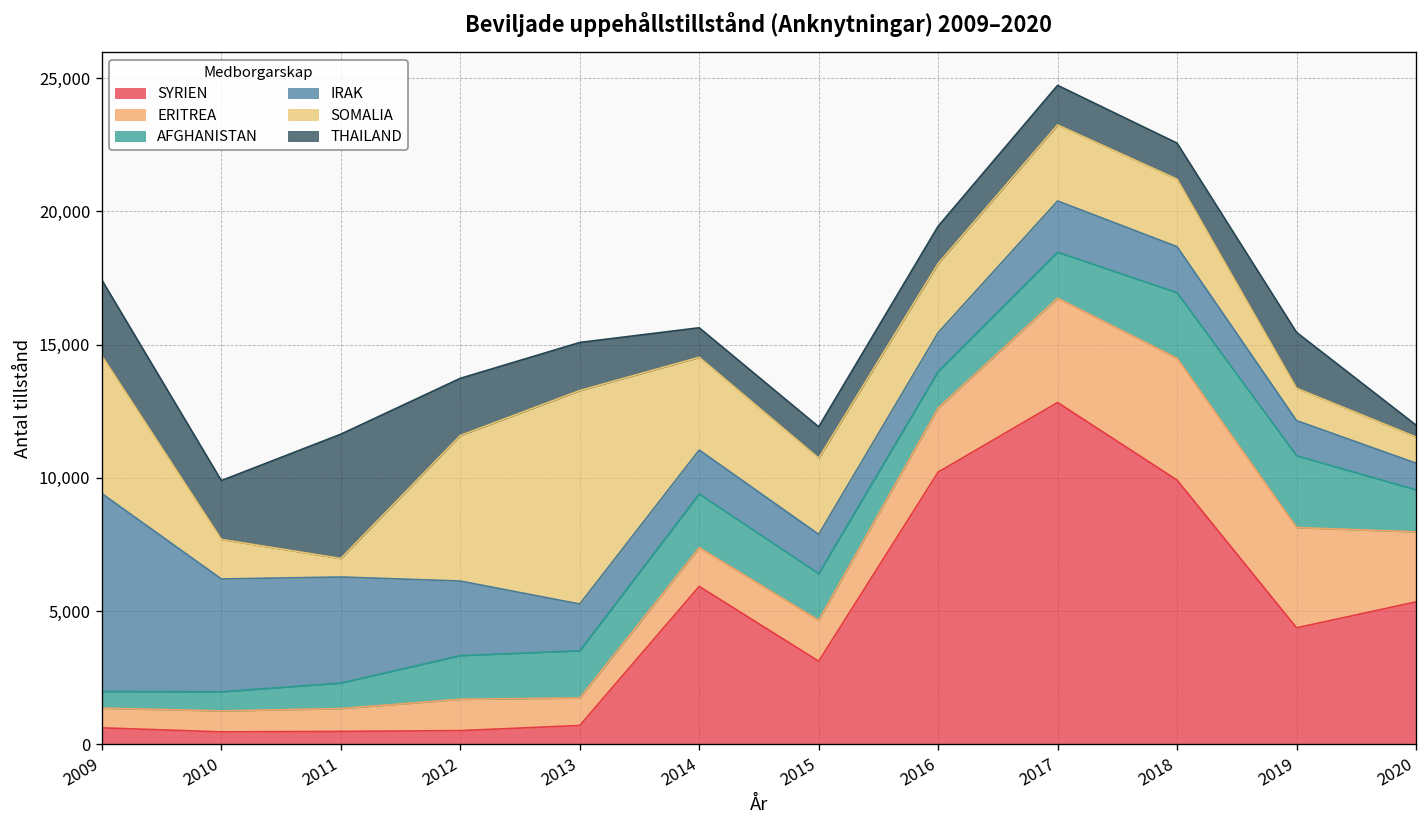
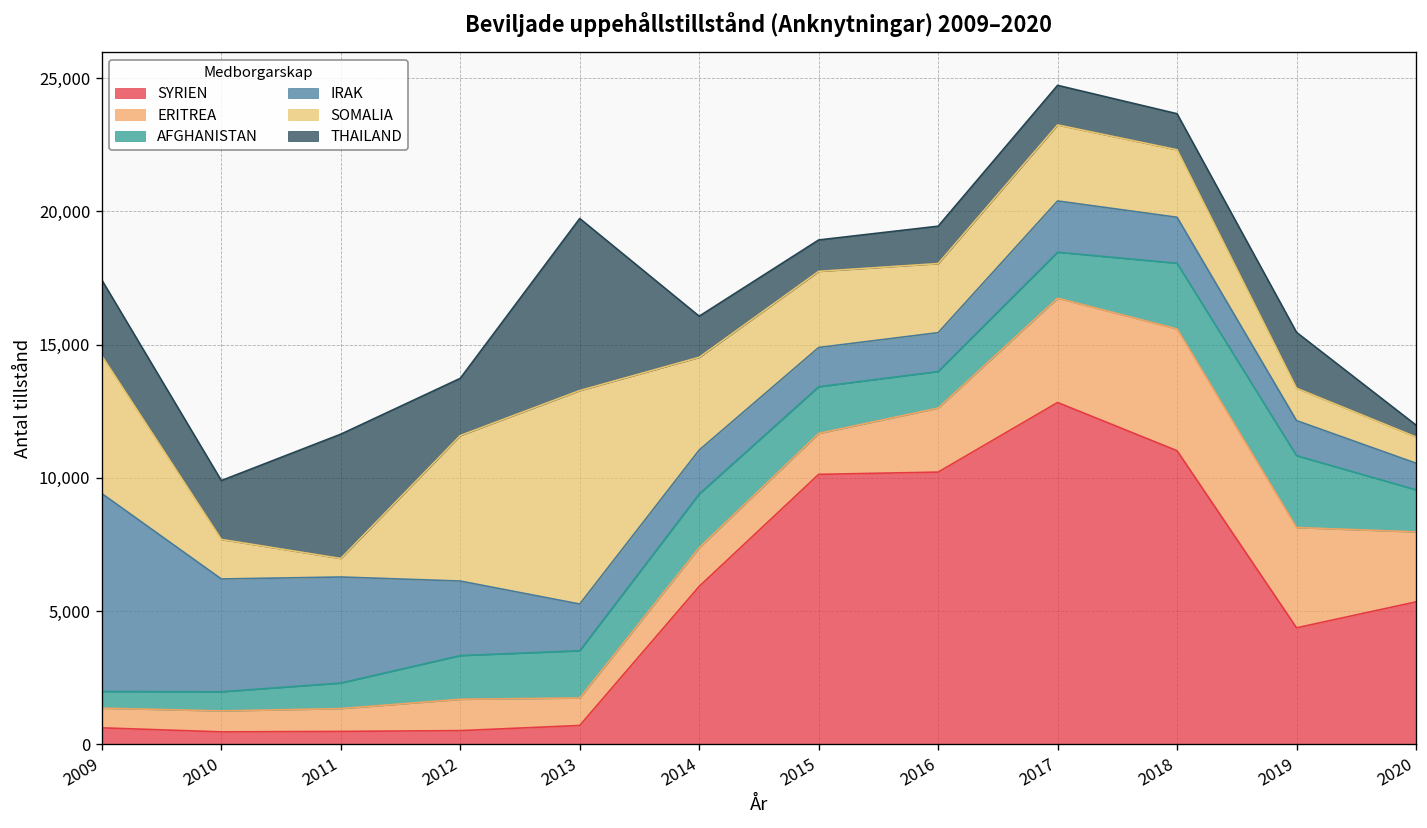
  {
    "SYRIEN": {
      "2009": "600",
      "2010": "500",
      "2011": "500",
      "2012": "500",
      "2013": "700",
      "2014": "5,900",
-     "2015": "3,100",
+     "2015": "10,100",
      "2016": "10,200",
      "2017": "12,800",
-     "2018": "9,900",
+     "2018": "11,000",
      "2019": "4,400",
      "2020": "5,300"
    },
    "THAILAND": {
      "2009": "2,800",
      "2010": "2,200",
      "2011": "4,700",
      "2012": "2,100",
-     "2013": "1,800",
-     "2014": "1,100",
+     "2013": "6,500",
+     "2014": "1,500",
      "2015": "1,200",
      "2016": "1,400",
      "2017": "1,500",
      "2018": "1,400",
      "2019": "2,100",
      "2020": "400"
    }
  }
